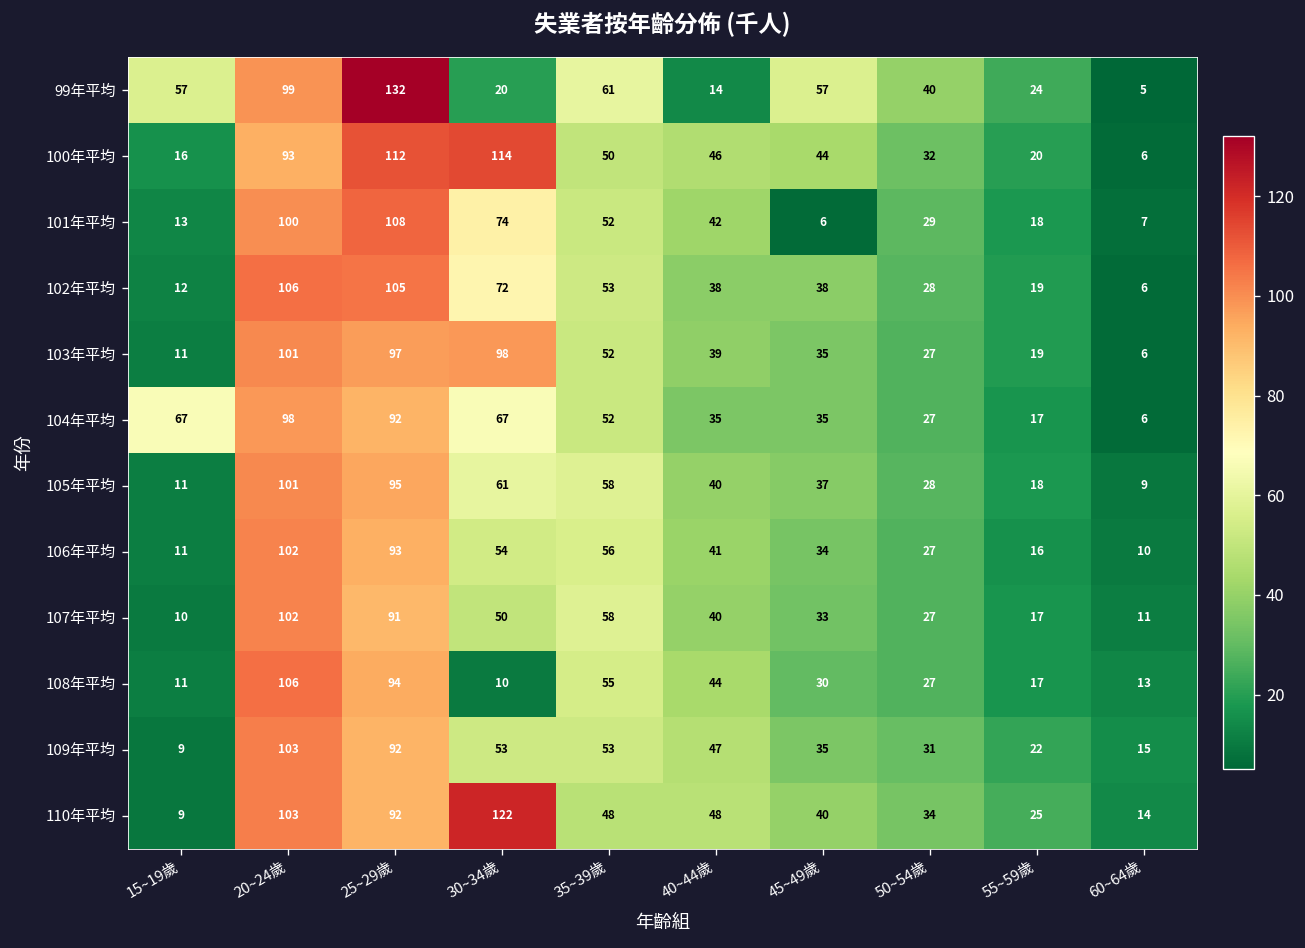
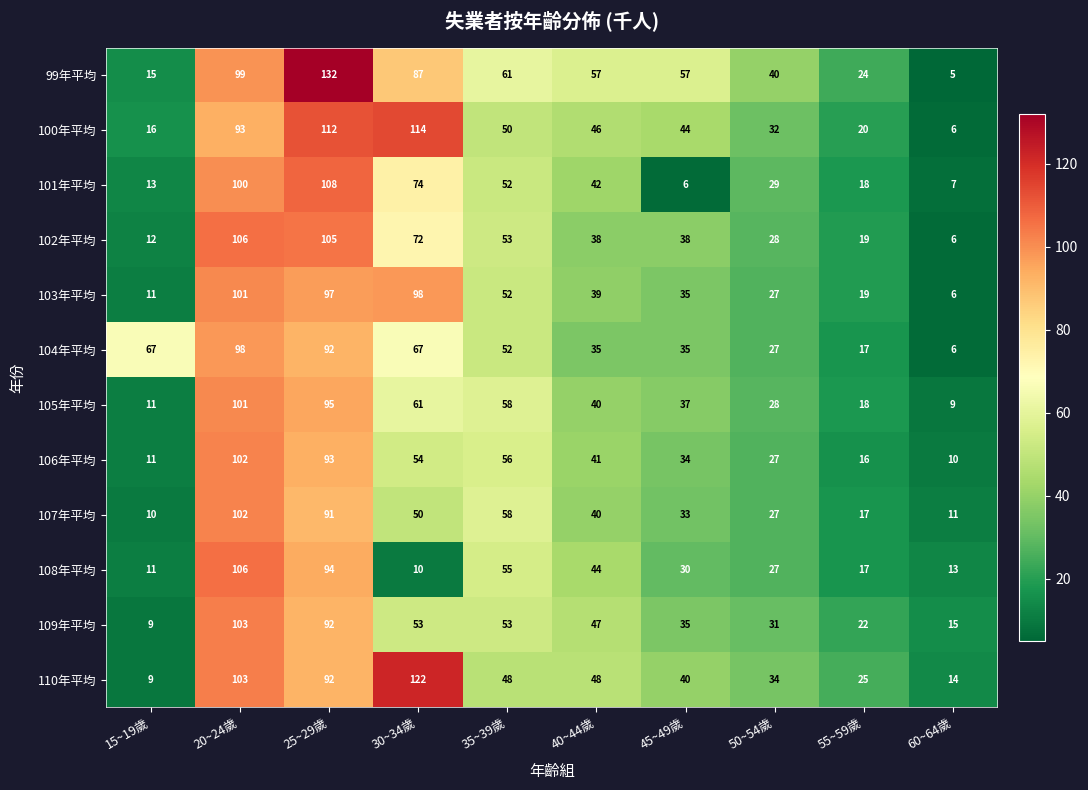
  {
    "99年平均": {
-     "15~19歲": 57,
+     "15~19歲": 15,
      "20~24歲": 99,
      "25~29歲": 132,
-     "30~34歲": 20,
+     "30~34歲": 87,
      "35~39歲": 61,
-     "40~44歲": 14,
+     "40~44歲": 57,
      "45~49歲": 57,
      "50~54歲": 40,
      "55~59歲": 24,
      "60~64歲": 5
    },
    "100年平均": {
      "15~19歲": 16,
      "20~24歲": 93,
      "25~29歲": 112,
      "30~34歲": 114,
      "35~39歲": 50,
      "40~44歲": 46,
      "45~49歲": 44,
      "50~54歲": 32,
      "55~59歲": 20,
      "60~64歲": 6
    },
    "101年平均": {
      "15~19歲": 13,
      "20~24歲": 100,
      "25~29歲": 108,
      "30~34歲": 74,
      "35~39歲": 52,
      "40~44歲": 42,
      "45~49歲": 6,
      "50~54歲": 29,
      "55~59歲": 18,
      "60~64歲": 7
    },
    "102年平均": {
      "15~19歲": 12,
      "20~24歲": 106,
      "25~29歲": 105,
      "30~34歲": 72,
      "35~39歲": 53,
      "40~44歲": 38,
      "45~49歲": 38,
      "50~54歲": 28,
      "55~59歲": 19,
      "60~64歲": 6
    },
    "103年平均": {
      "15~19歲": 11,
      "20~24歲": 101,
      "25~29歲": 97,
      "30~34歲": 98,
      "35~39歲": 52,
      "40~44歲": 39,
      "45~49歲": 35,
      "50~54歲": 27,
      "55~59歲": 19,
      "60~64歲": 6
    },
    "104年平均": {
      "15~19歲": 67,
      "20~24歲": 98,
      "25~29歲": 92,
      "30~34歲": 67,
      "35~39歲": 52,
      "40~44歲": 35,
      "45~49歲": 35,
      "50~54歲": 27,
      "55~59歲": 17,
      "60~64歲": 6
    },
    "105年平均": {
      "15~19歲": 11,
      "20~24歲": 101,
      "25~29歲": 95,
      "30~34歲": 61,
      "35~39歲": 58,
      "40~44歲": 40,
      "45~49歲": 37,
      "50~54歲": 28,
      "55~59歲": 18,
      "60~64歲": 9
    },
    "106年平均": {
      "15~19歲": 11,
      "20~24歲": 102,
      "25~29歲": 93,
      "30~34歲": 54,
      "35~39歲": 56,
      "40~44歲": 41,
      "45~49歲": 34,
      "50~54歲": 27,
      "55~59歲": 16,
      "60~64歲": 10
    },
    "107年平均": {
      "15~19歲": 10,
      "20~24歲": 102,
      "25~29歲": 91,
      "30~34歲": 50,
      "35~39歲": 58,
      "40~44歲": 40,
      "45~49歲": 33,
      "50~54歲": 27,
      "55~59歲": 17,
      "60~64歲": 11
    },
    "108年平均": {
      "15~19歲": 11,
      "20~24歲": 106,
      "25~29歲": 94,
      "30~34歲": 10,
      "35~39歲": 55,
      "40~44歲": 44,
      "45~49歲": 30,
      "50~54歲": 27,
      "55~59歲": 17,
      "60~64歲": 13
    },
    "109年平均": {
      "15~19歲": 9,
      "20~24歲": 103,
      "25~29歲": 92,
      "30~34歲": 53,
      "35~39歲": 53,
      "40~44歲": 47,
      "45~49歲": 35,
      "50~54歲": 31,
      "55~59歲": 22,
      "60~64歲": 15
    },
    "110年平均": {
      "15~19歲": 9,
      "20~24歲": 103,
      "25~29歲": 92,
      "30~34歲": 122,
      "35~39歲": 48,
      "40~44歲": 48,
      "45~49歲": 40,
      "50~54歲": 34,
      "55~59歲": 25,
      "60~64歲": 14
    }
  }
